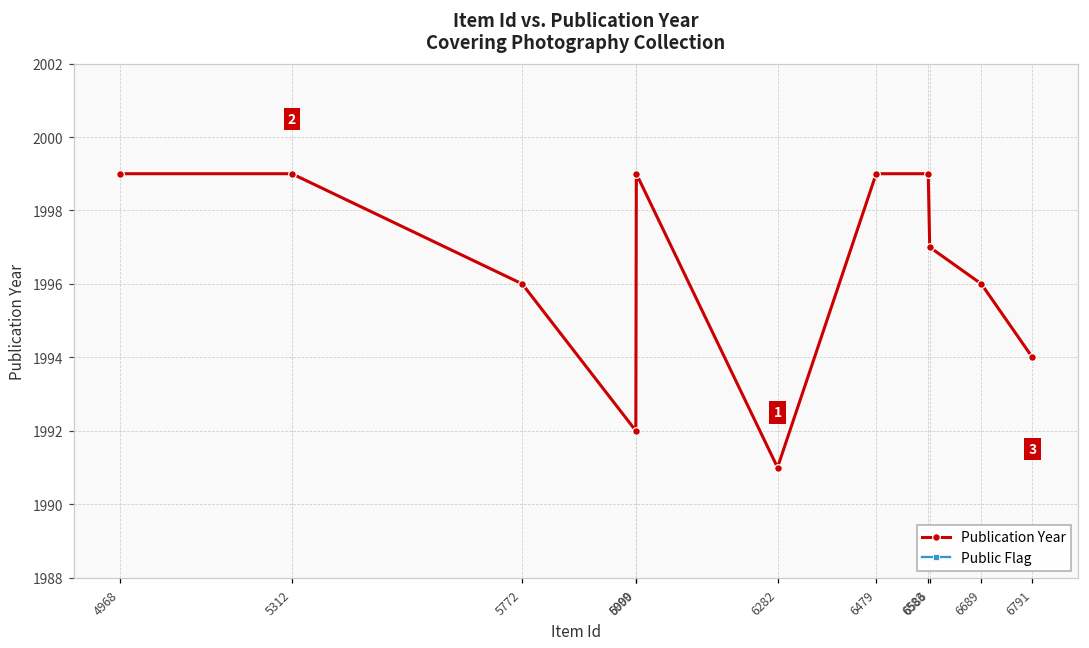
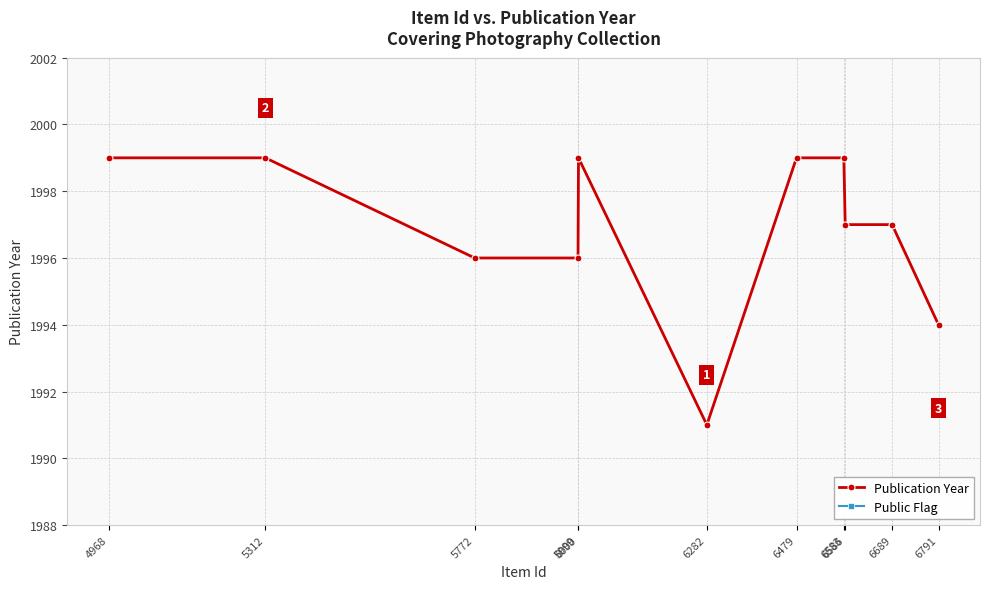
  {
    "Publication Year": {
      "4968": 1999,
      "5312": 1999,
      "5772": 1996,
-     "5999": 1992,
+     "5999": 1996,
      "6000": 1999,
      "6282": 1991,
      "6479": 1999,
      "6583": 1999,
      "6586": 1997,
-     "6689": 1996,
+     "6689": 1997,
      "6791": 1994
    }
  }
